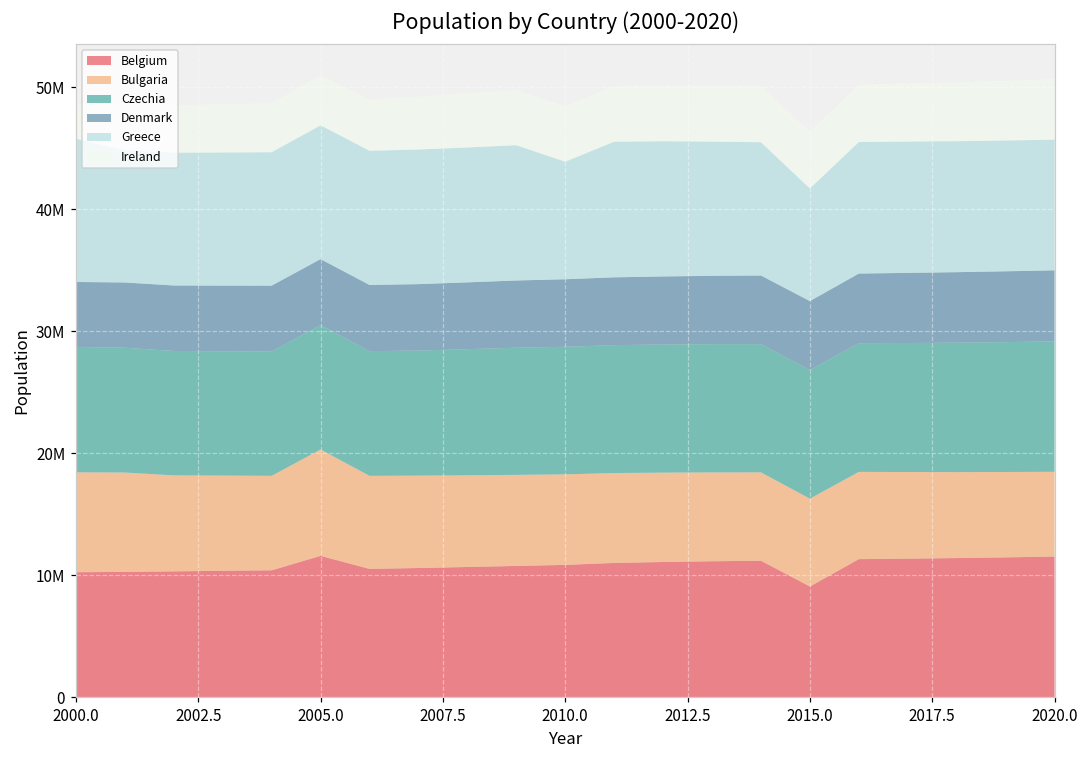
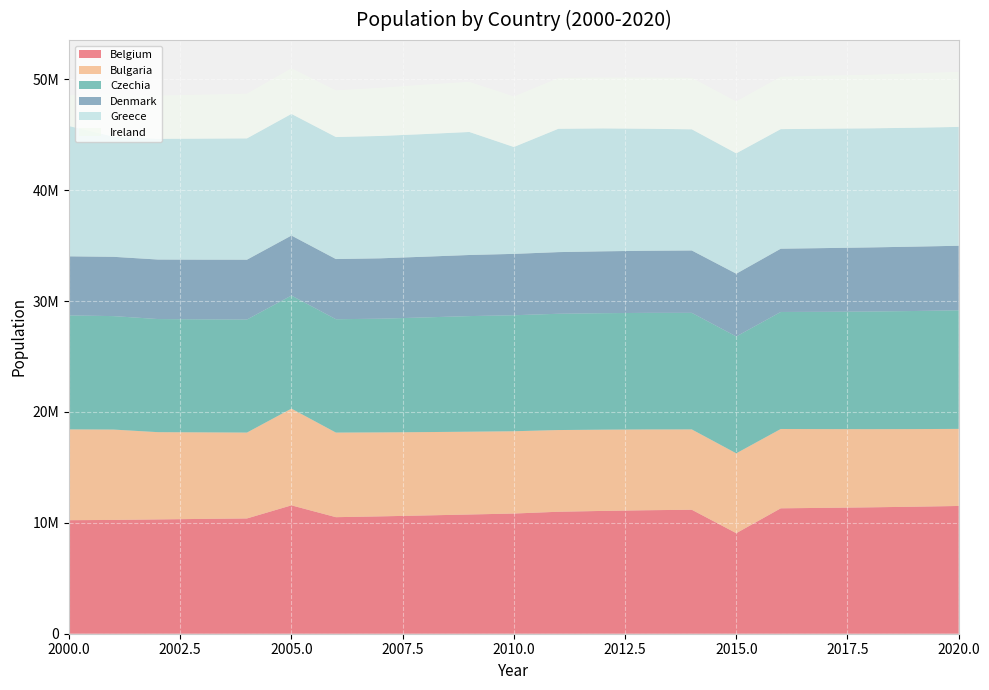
  {
    "Belgium": {
      "2000.0": 10200000,
      "2005.0": 11600000,
      "2010.0": 10800000,
      "2015.0": 9100000,
      "2020.0": 11500000
    },
    "Bulgaria": {
      "2000.0": 8200000,
      "2005.0": 8700000,
      "2010.0": 7400000,
      "2015.0": 7200000,
      "2020.0": 7000000
    },
    "Greece": {
      "2000.0": 11700000,
      "2005.0": 11000000,
      "2010.0": 9600000,
-     "2015.0": 9200000,
+     "2015.0": 10900000,
      "2020.0": 10700000
    },
    "Ireland": {
      "2000.0": 2800000,
      "2005.0": 4100000,
      "2010.0": 4500000,
      "2015.0": 4700000,
      "2020.0": 5000000
    }
  }
